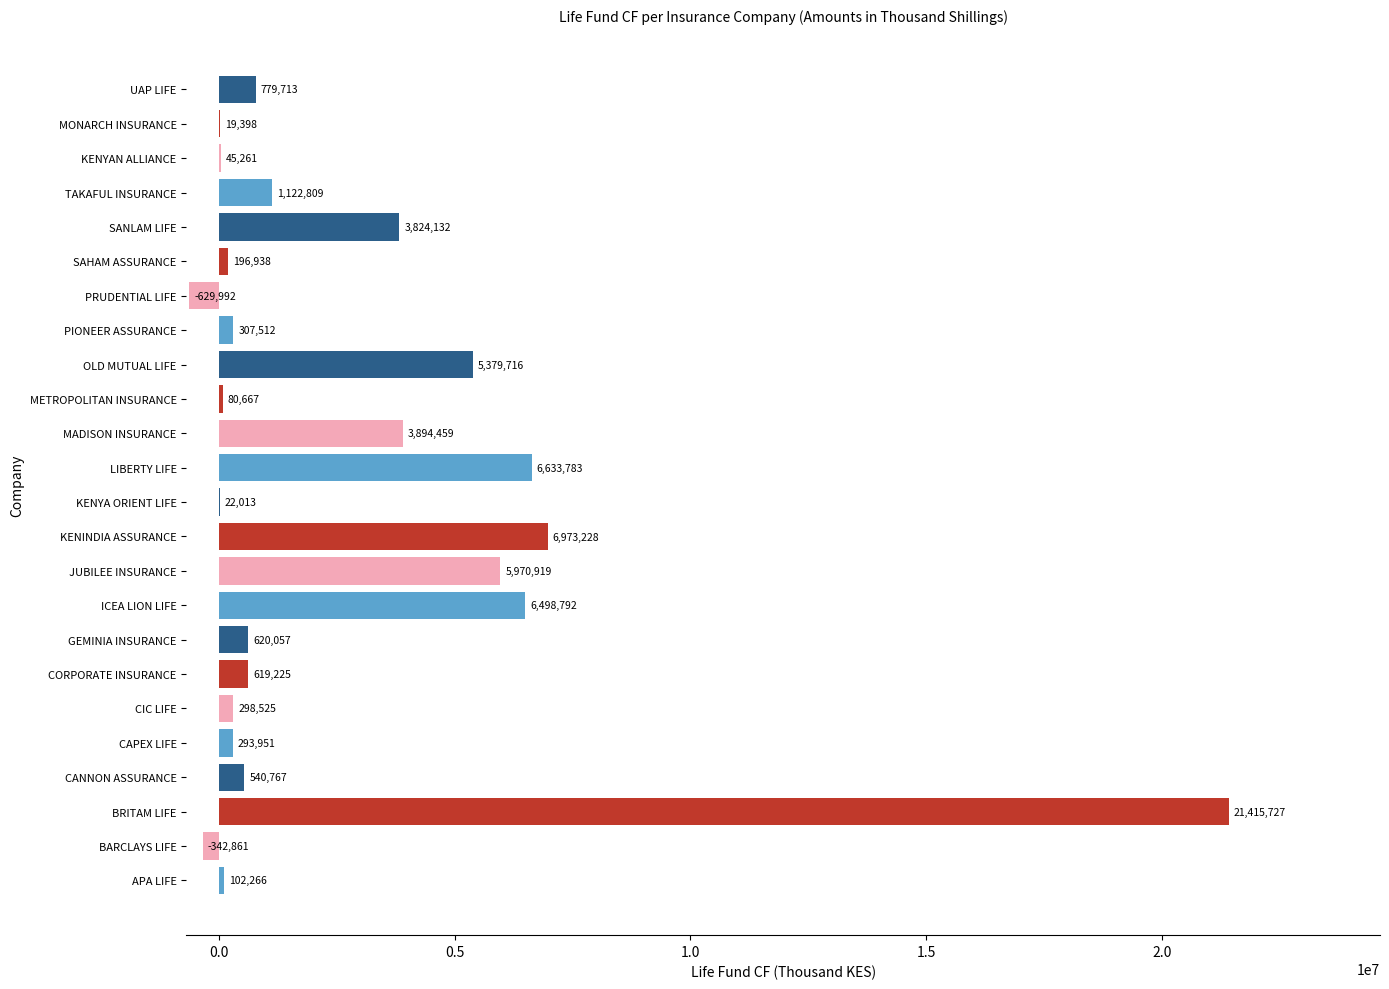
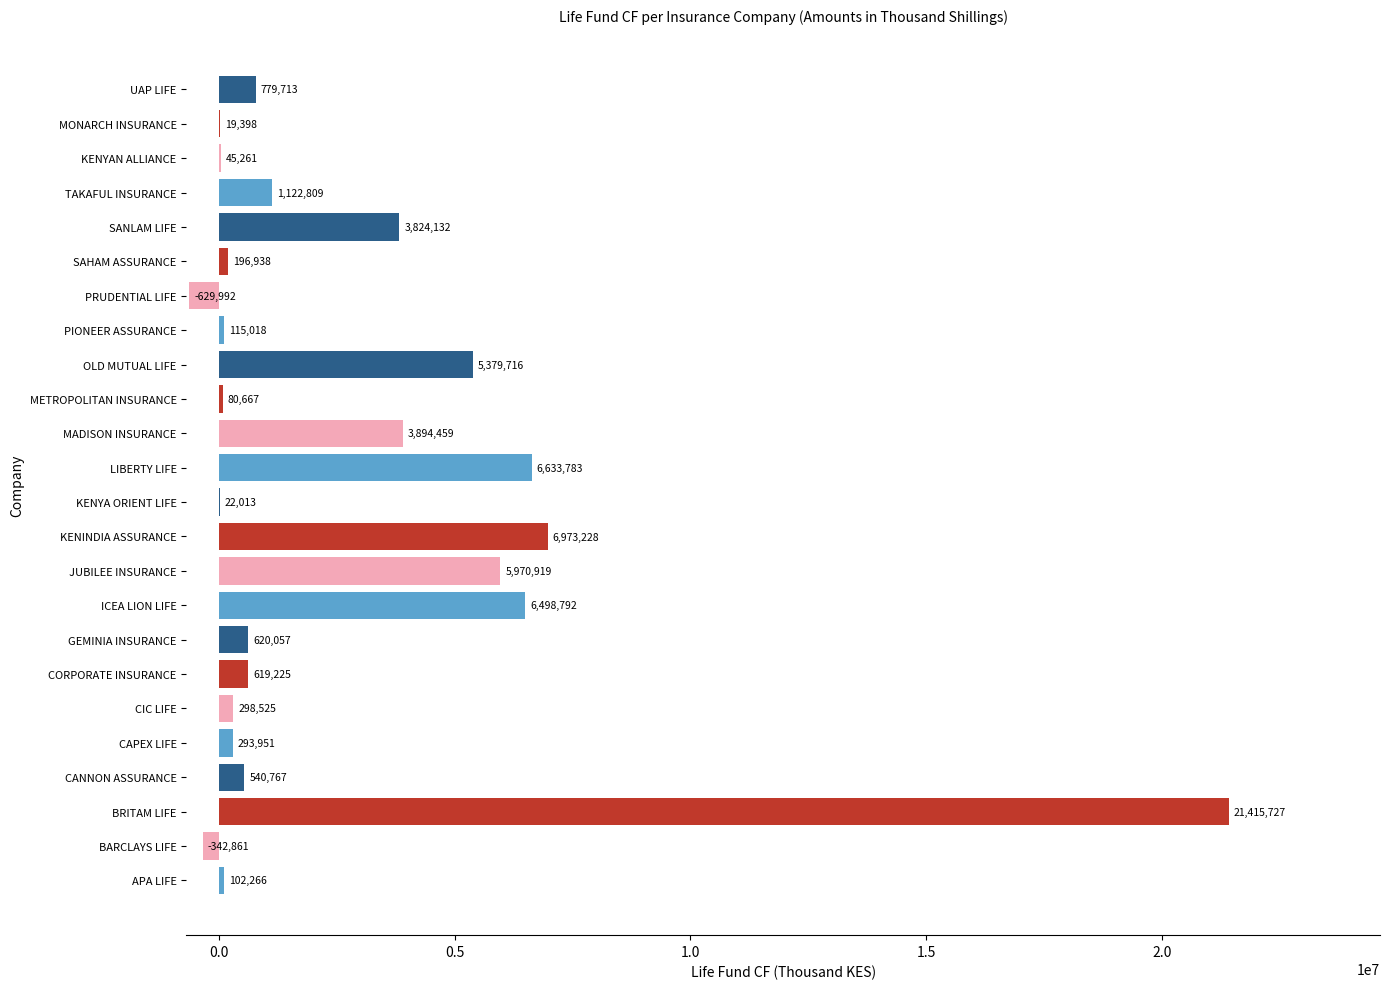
  {
    "UAP LIFE": "779,713",
    "MONARCH INSURANCE": "19,398",
    "KENYAN ALLIANCE": "45,261",
    "TAKAFUL INSURANCE": "1,122,809",
    "SANLAM LIFE": "3,824,132",
    "SAHAM ASSURANCE": "196,938",
    "PRUDENTIAL LIFE": "-629,992",
-   "PIONEER ASSURANCE": "307,512",
+   "PIONEER ASSURANCE": "115,018",
    "OLD MUTUAL LIFE": "5,379,716",
    "METROPOLITAN INSURANCE": "80,667",
    "MADISON INSURANCE": "3,894,459",
    "LIBERTY LIFE": "6,633,783",
    "KENYA ORIENT LIFE": "22,013",
    "KENINDIA ASSURANCE": "6,973,228",
    "JUBILEE INSURANCE": "5,970,919",
    "ICEA LION LIFE": "6,498,792",
    "GEMINIA INSURANCE": "620,057",
    "CORPORATE INSURANCE": "619,225",
    "CIC LIFE": "298,525",
    "CAPEX LIFE": "293,951",
    "CANNON ASSURANCE": "540,767",
    "BRITAM LIFE": "21,415,727",
    "BARCLAYS LIFE": "-342,861",
    "APA LIFE": "102,266"
  }
